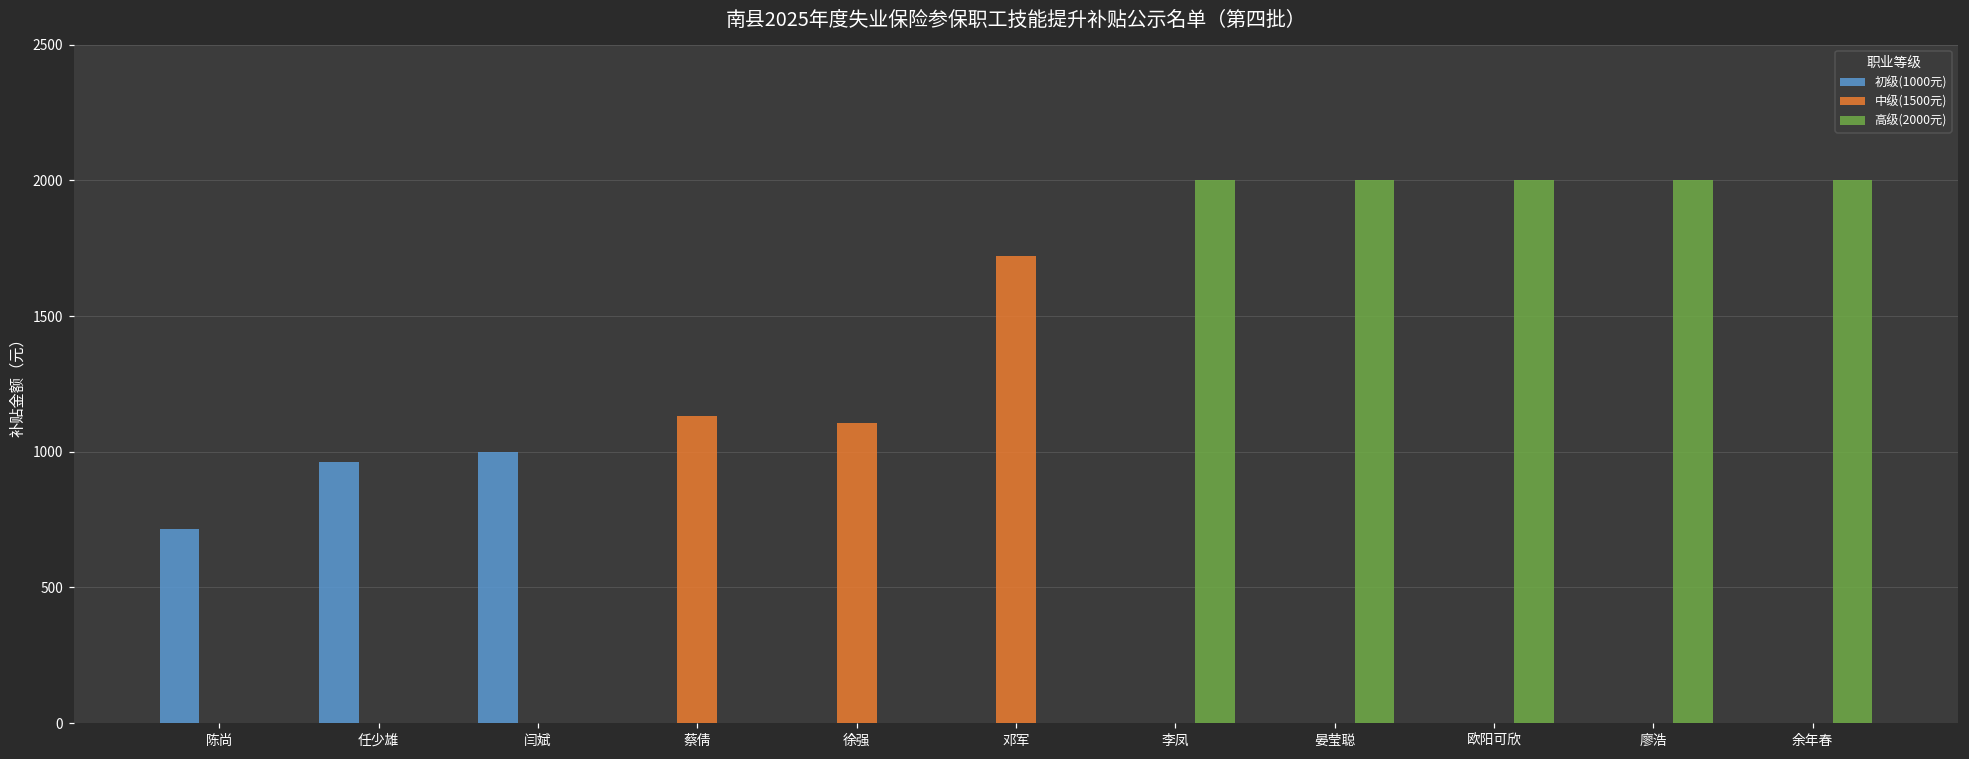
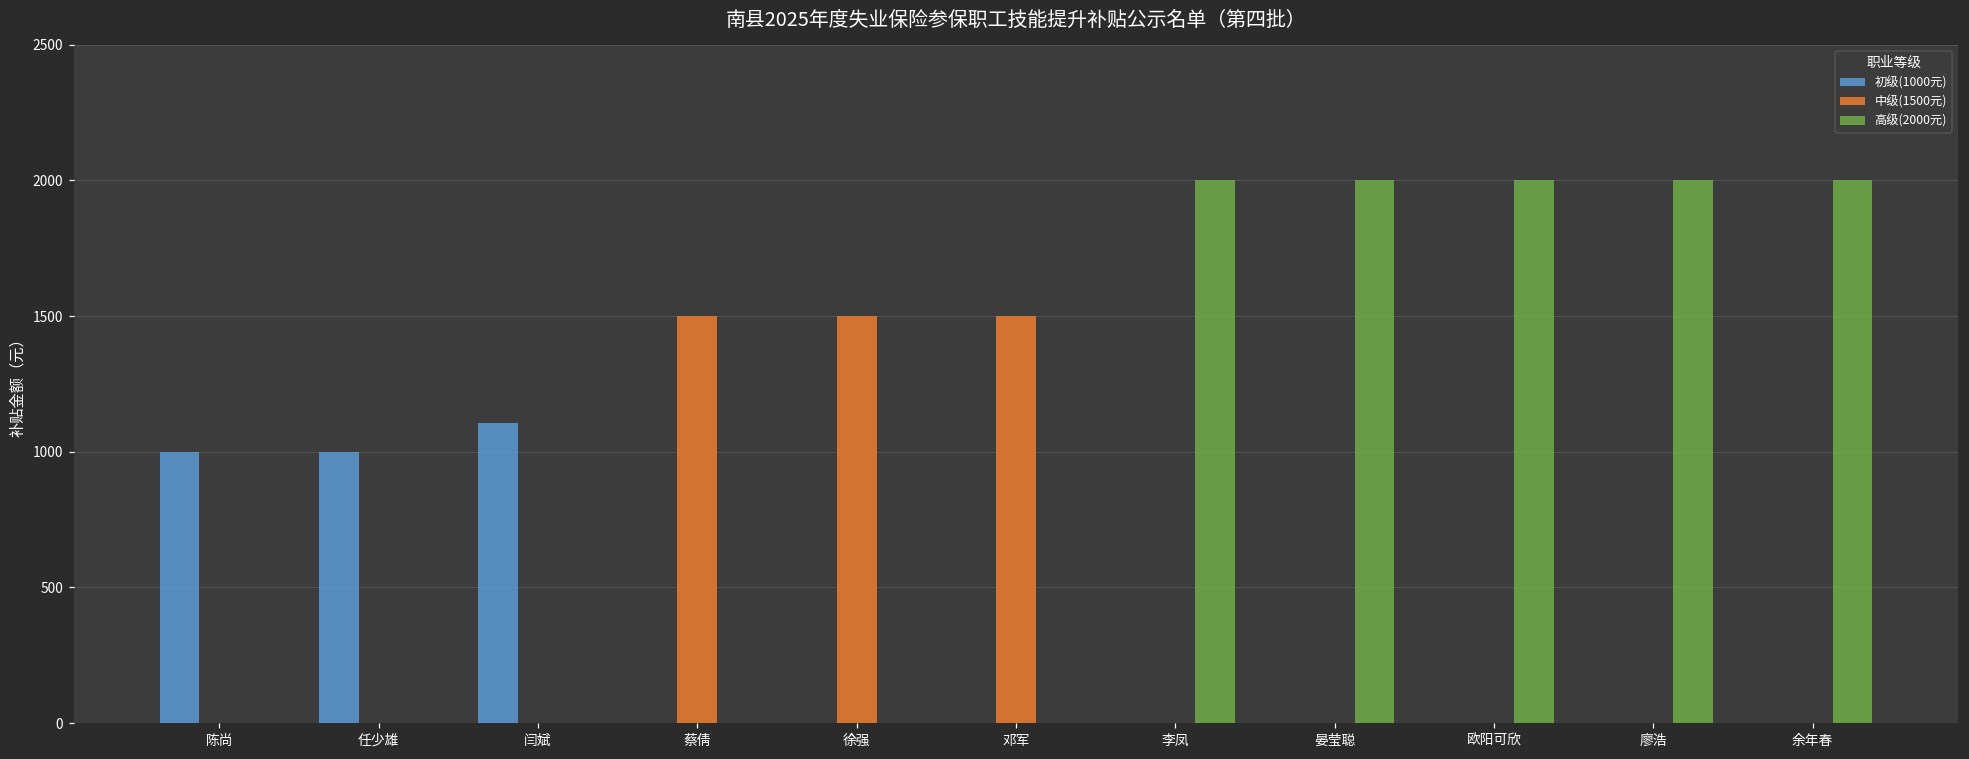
  {
    "初级(1000元)": {
-     "陈尚": 710,
-     "任少雄": 960,
-     "闫斌": 1000,
+     "陈尚": 1000,
+     "任少雄": 1000,
+     "闫斌": 1110,
      "蔡倩": 0,
      "徐强": 0,
      "邓军": 0,
      "李凤": 0,
      "晏莹聪": 0,
      "欧阳可欣": 0,
      "廖浩": 0,
      "余年春": 0
    },
    "中级(1500元)": {
      "陈尚": 0,
      "任少雄": 0,
      "闫斌": 0,
-     "蔡倩": 1130,
-     "徐强": 1110,
-     "邓军": 1720,
+     "蔡倩": 1500,
+     "徐强": 1500,
+     "邓军": 1500,
      "李凤": 0,
      "晏莹聪": 0,
      "欧阳可欣": 0,
      "廖浩": 0,
      "余年春": 0
    },
    "高级(2000元)": {
      "陈尚": 0,
      "任少雄": 0,
      "闫斌": 0,
      "蔡倩": 0,
      "徐强": 0,
      "邓军": 0,
      "李凤": 2000,
      "晏莹聪": 2000,
      "欧阳可欣": 2000,
      "廖浩": 2000,
      "余年春": 2000
    }
  }
